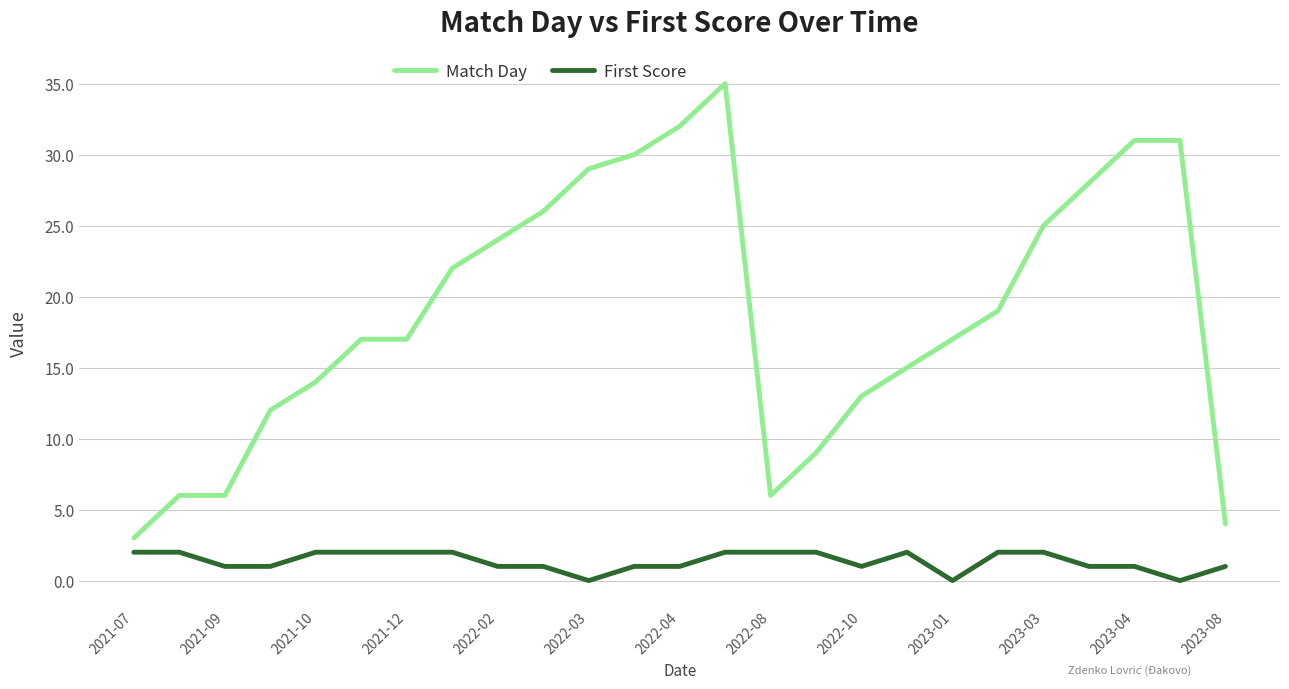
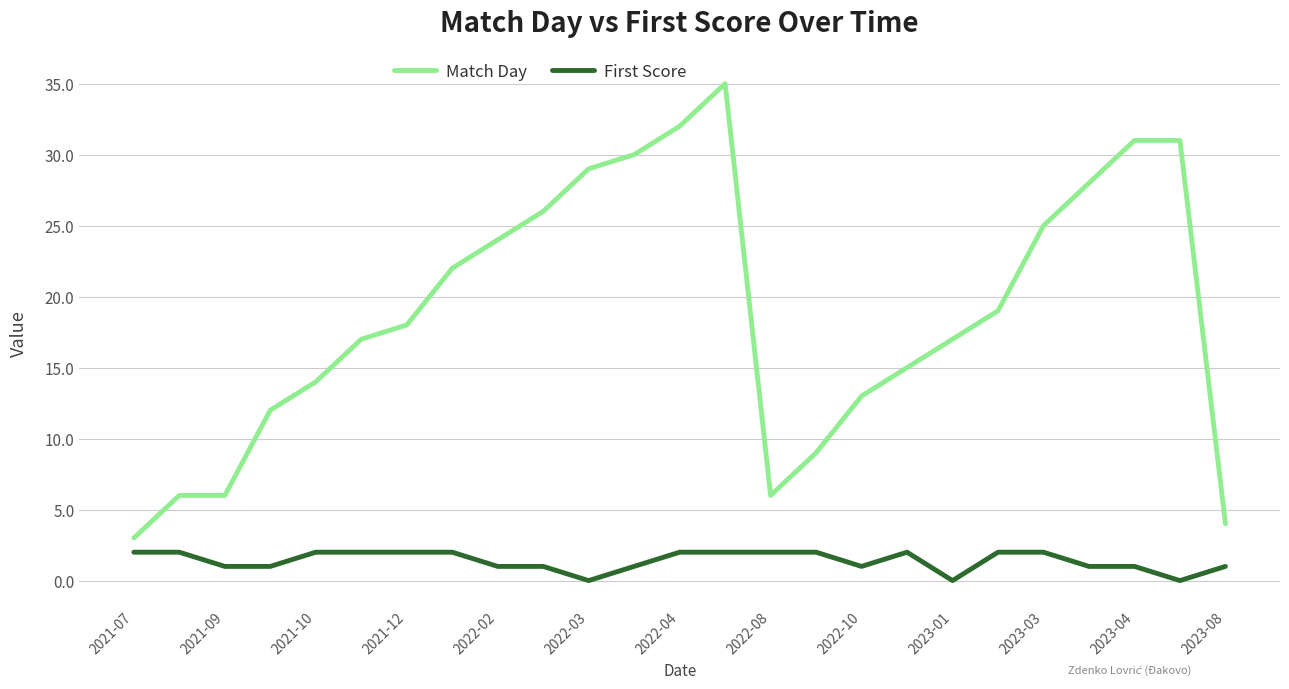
  {
    "Match Day": {
      "2021-07": 3,
      "2021-09": 6,
      "2021-10": 14,
-     "2021-12": 17,
+     "2021-12": 18,
      "2022-02": 24,
      "2022-03": 29,
      "2022-04": 32,
      "2022-08": 6,
      "2022-10": 13,
      "2023-01": 17,
      "2023-03": 25,
      "2023-04": 31,
      "2023-08": 4
    },
    "First Score": {
      "2021-07": 2,
      "2021-09": 1,
      "2021-10": 2,
      "2021-12": 2,
      "2022-02": 1,
      "2022-03": 0,
-     "2022-04": 1,
+     "2022-04": 2,
      "2022-08": 2,
      "2022-10": 1,
      "2023-01": 0,
      "2023-03": 2,
      "2023-04": 1,
      "2023-08": 1
    }
  }
